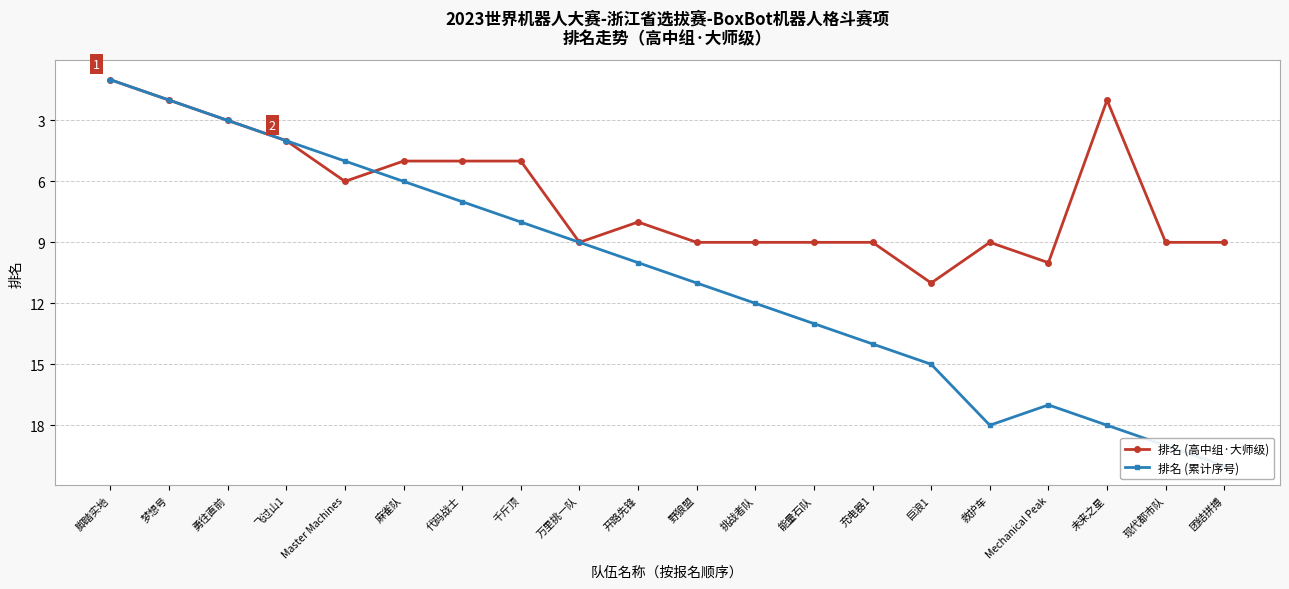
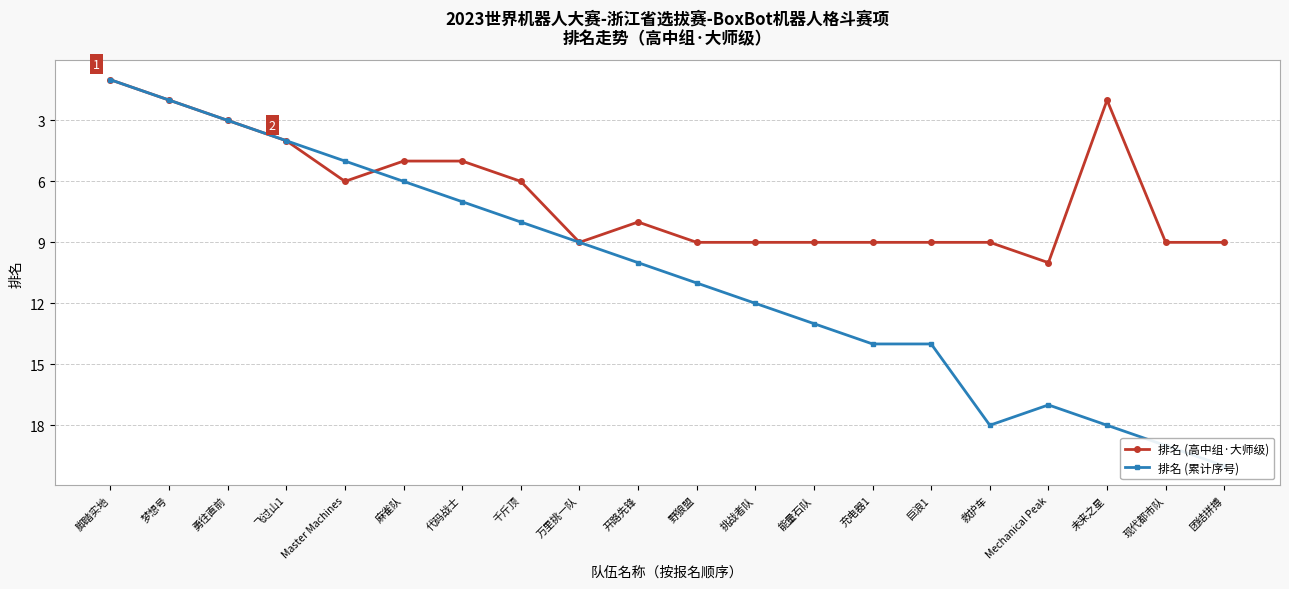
  {
    "排名 (高中组·大师级)": {
      "Master Machines": 6,
      "麻雀队": 5,
      "代码战士": 5,
-     "千斤顶": 5,
+     "千斤顶": 6,
      "开路先锋": 8,
      "野狼盟": 9,
      "挑战者队": 9,
      "能量石队": 9,
      "充电器1": 9,
-     "巨浪1": 11,
+     "巨浪1": 9,
      "救护车": 9,
      "Mechanical Peak": 10,
      "未来之星": 2,
      "现代都市队": 9,
      "团结拼搏": 9
    },
    "排名 (累计序号)": {
      "Master Machines": 5,
      "麻雀队": 6,
      "代码战士": 7,
      "千斤顶": 8,
      "开路先锋": 10,
      "野狼盟": 11,
      "挑战者队": 12,
      "能量石队": 13,
      "充电器1": 14,
-     "巨浪1": 15,
+     "巨浪1": 14,
      "救护车": 18,
      "Mechanical Peak": 17,
      "未来之星": 18
    }
  }
